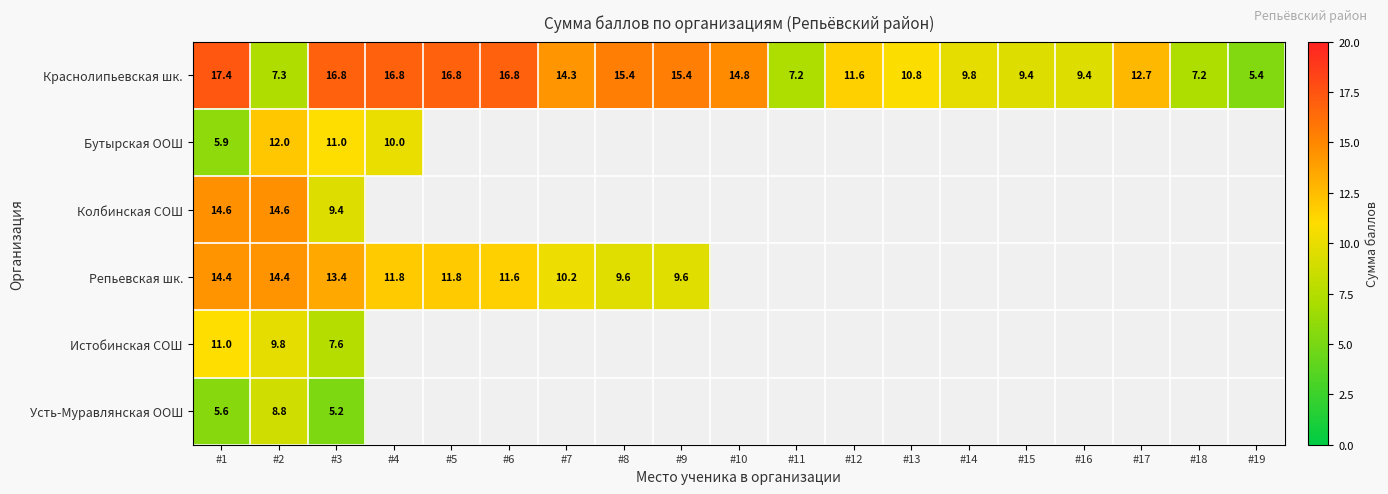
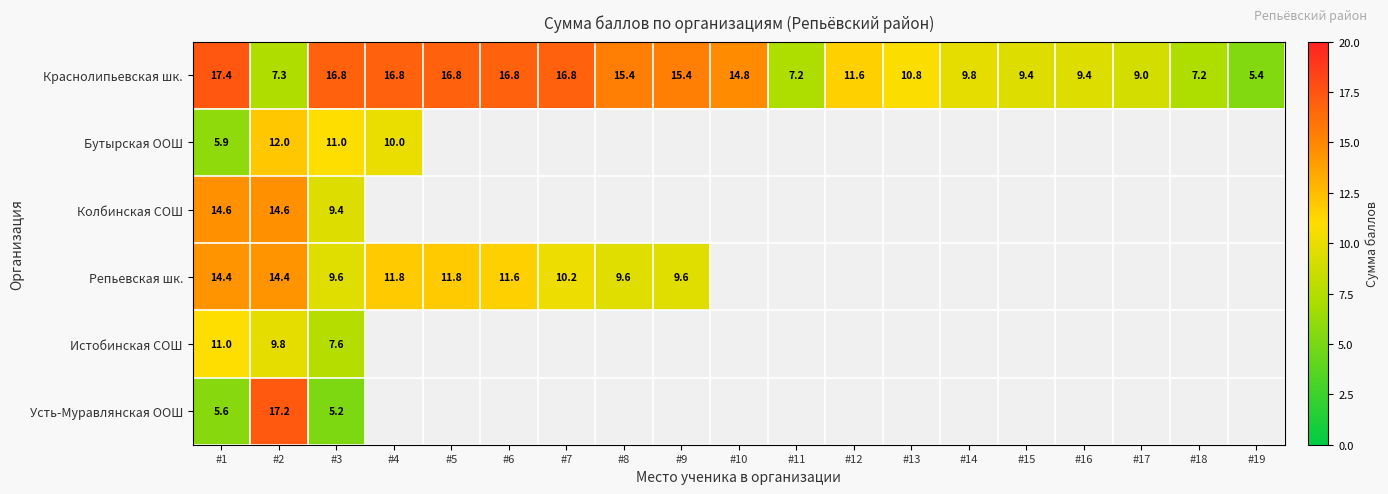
  {
    "Краснолипьевская шк.": {
      "#1": 17.4,
      "#2": 7.3,
      "#3": 16.8,
      "#4": 16.8,
      "#5": 16.8,
      "#6": 16.8,
-     "#7": 14.3,
+     "#7": 16.8,
      "#8": 15.4,
      "#9": 15.4,
      "#10": 14.8,
      "#11": 7.2,
      "#12": 11.6,
      "#13": 10.8,
      "#14": 9.8,
      "#15": 9.4,
      "#16": 9.4,
-     "#17": 12.7,
+     "#17": 9.0,
      "#18": 7.2,
      "#19": 5.4
    },
    "Бутырская ООШ": {
      "#1": 5.9,
      "#2": 12.0,
      "#3": 11.0,
      "#4": 10.0
    },
    "Колбинская СОШ": {
      "#1": 14.6,
      "#2": 14.6,
      "#3": 9.4
    },
    "Репьевская шк.": {
      "#1": 14.4,
      "#2": 14.4,
-     "#3": 13.4,
+     "#3": 9.6,
      "#4": 11.8,
      "#5": 11.8,
      "#6": 11.6,
      "#7": 10.2,
      "#8": 9.6,
      "#9": 9.6
    },
    "Истобинская СОШ": {
      "#1": 11.0,
      "#2": 9.8,
      "#3": 7.6
    },
    "Усть-Муравлянская ООШ": {
      "#1": 5.6,
-     "#2": 8.8,
+     "#2": 17.2,
      "#3": 5.2
    }
  }
